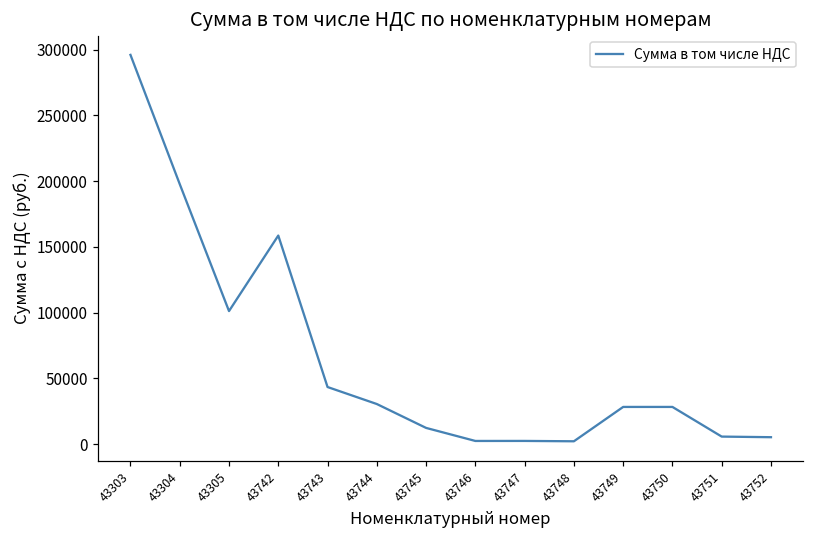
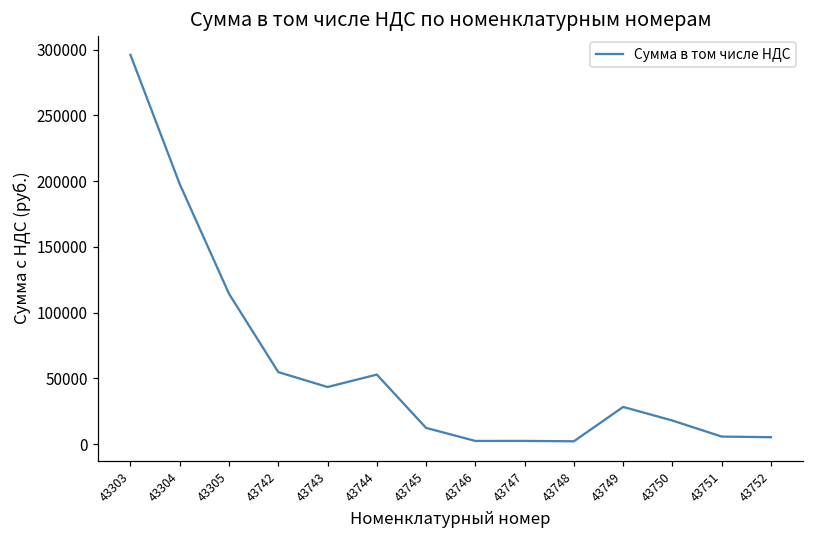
  {
    "43303": 296000,
    "43304": 198000,
-   "43305": 101000,
-   "43742": 159000,
+   "43305": 114000,
+   "43742": 55000,
    "43743": 43000,
-   "43744": 31000,
+   "43744": 53000,
    "43745": 12000,
    "43746": 2000,
    "43747": 2000,
    "43748": 2000,
    "43749": 28000,
-   "43750": 28000,
+   "43750": 18000,
    "43751": 6000,
    "43752": 5000
  }
